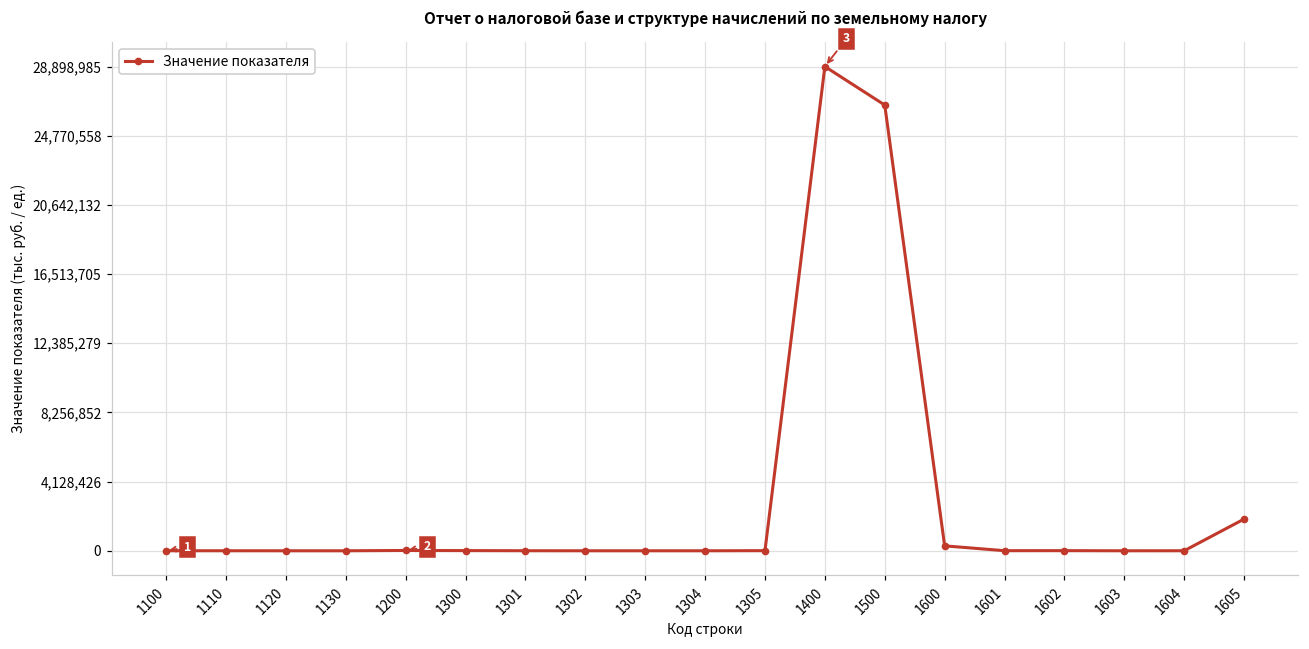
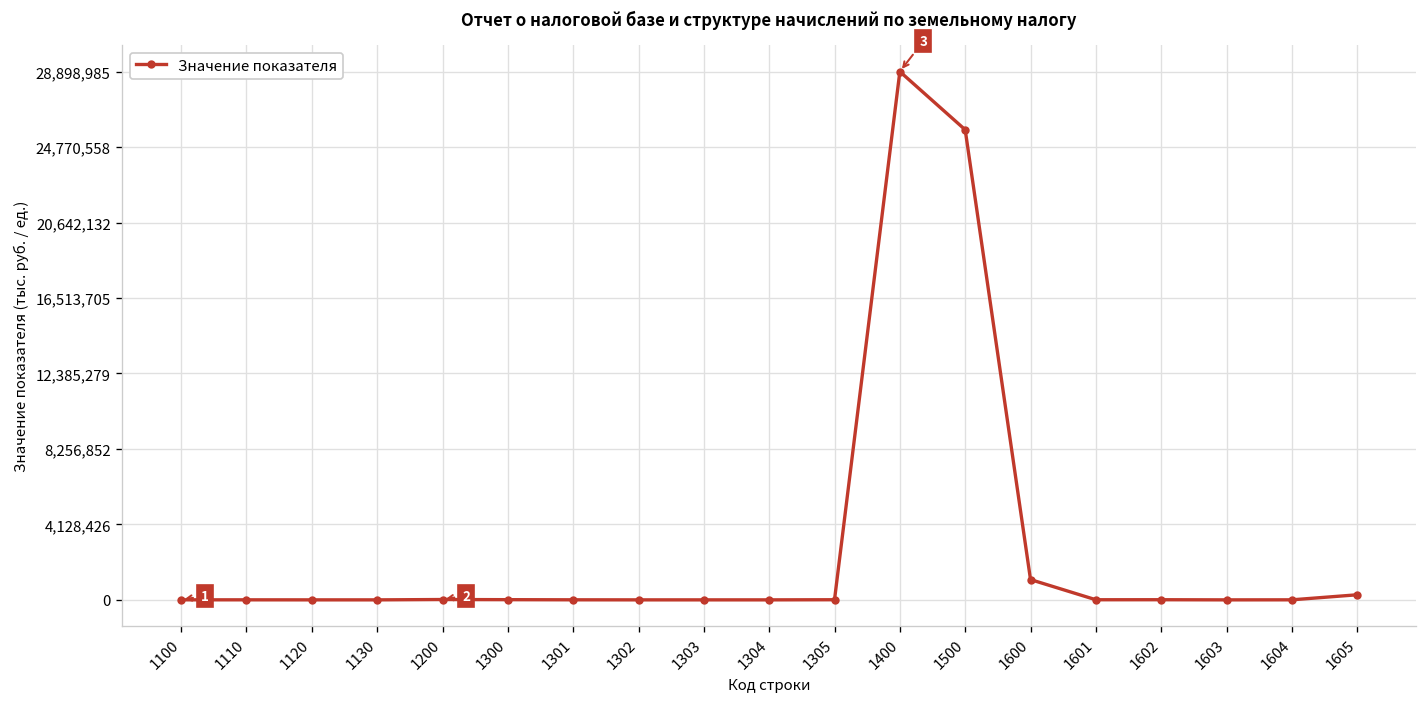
  {
    "1110": "0",
    "1120": "0",
    "1130": "0",
    "1300": "0",
    "1301": "0",
    "1302": "0",
    "1303": "0",
    "1304": "0",
    "1305": "0",
    "1400": "28,900,000",
-   "1500": "26,600,000",
-   "1600": "300,000",
+   "1500": "25,700,000",
+   "1600": "1,100,000",
    "1601": "0",
    "1602": "0",
    "1603": "0",
    "1604": "0",
-   "1605": "1,900,000"
+   "1605": "300,000"
  }
